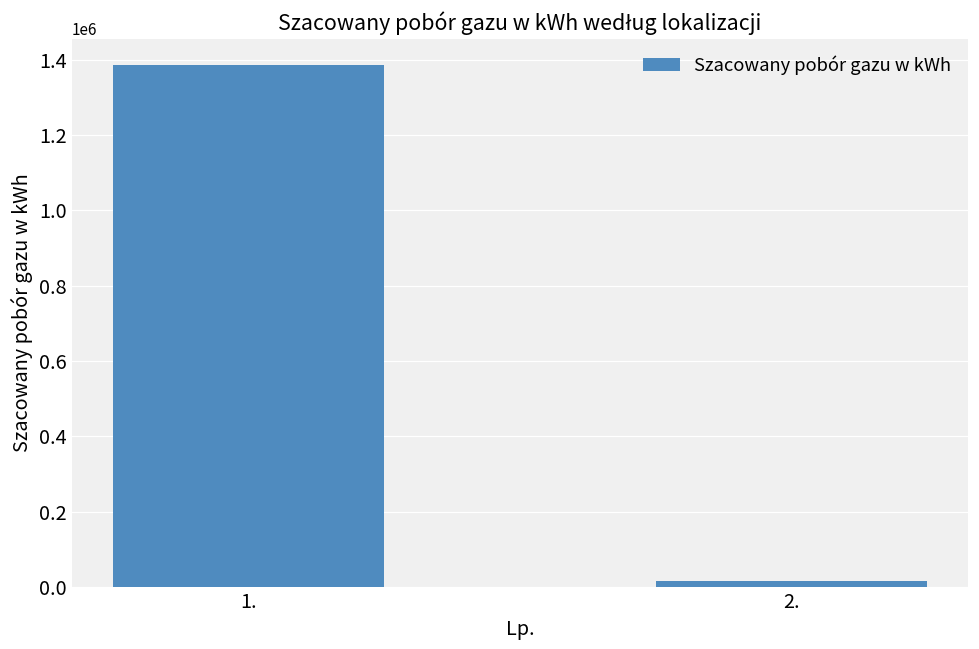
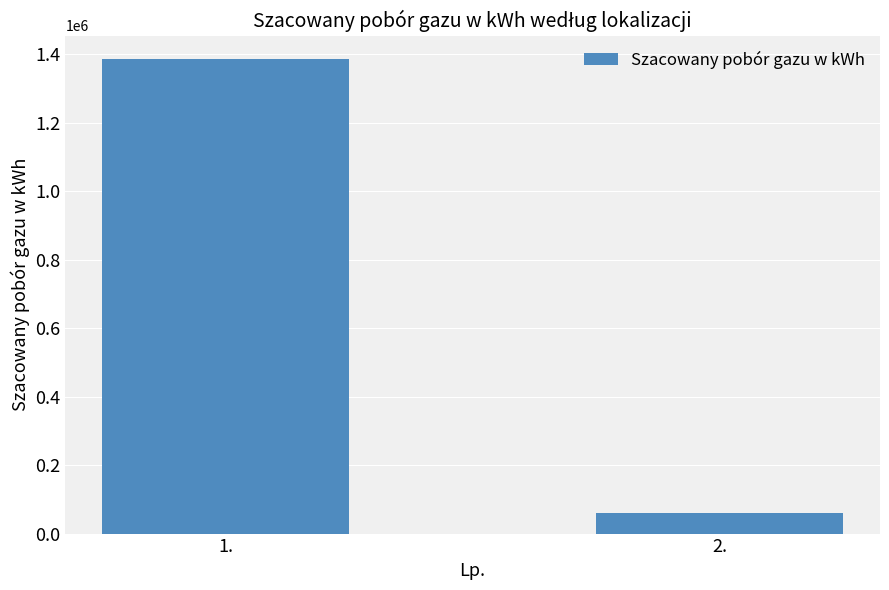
  {
    "1.": 1390000,
-   "2.": 20000
+   "2.": 60000
  }
